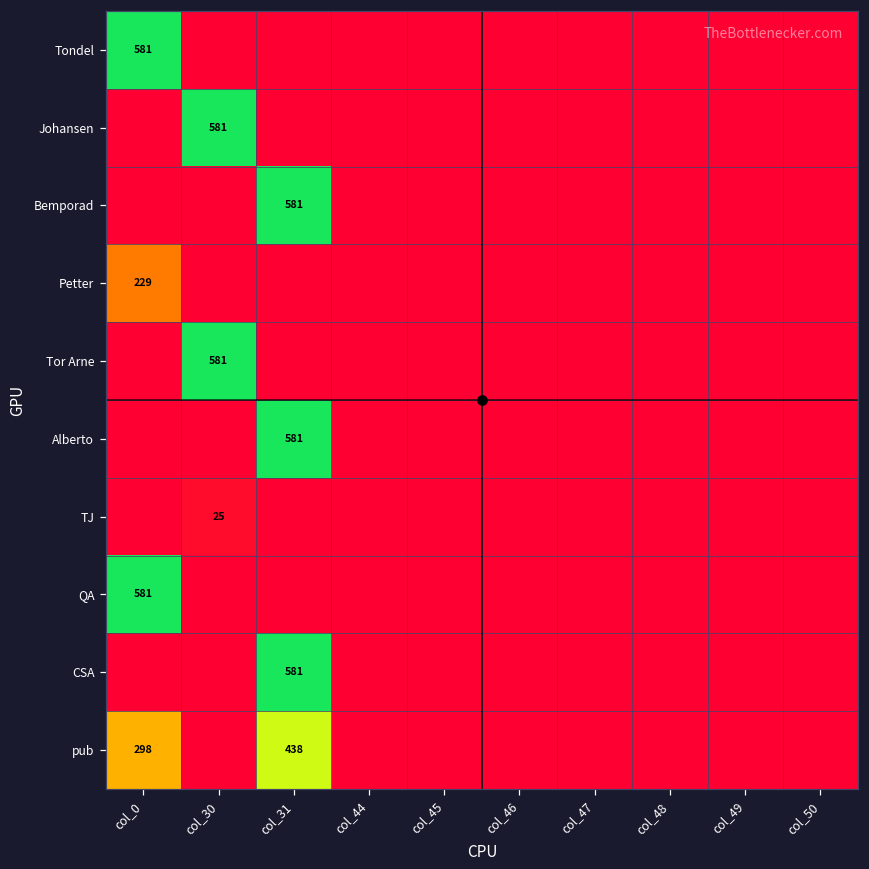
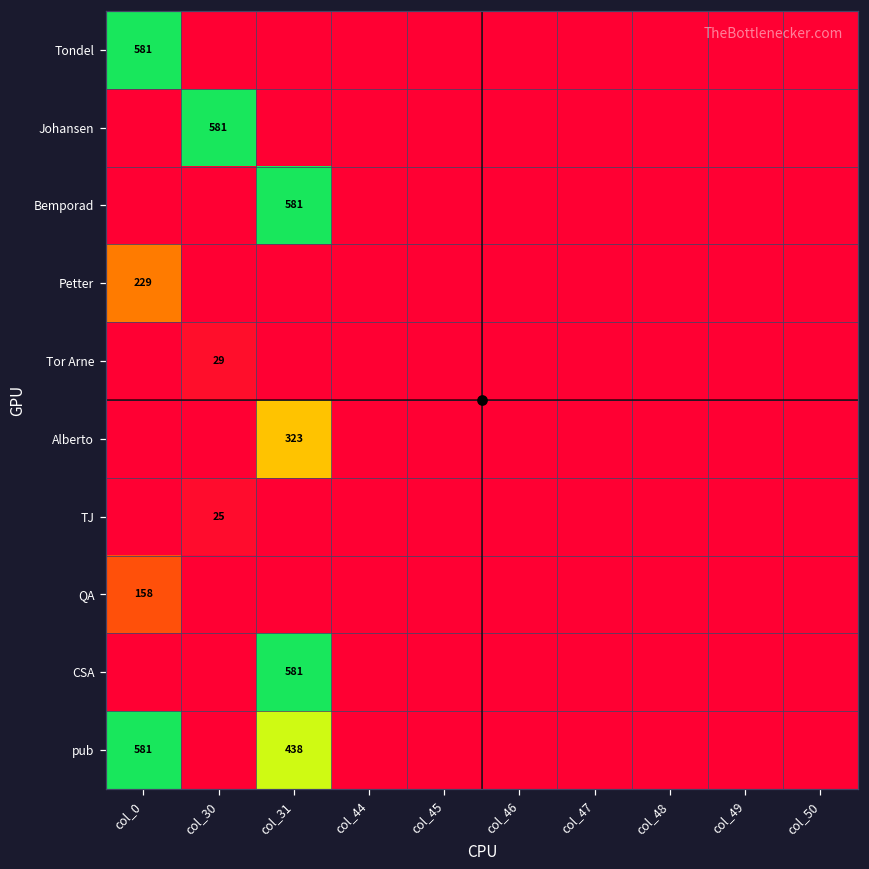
  {
    "Tondel": {
      "col_0": 581
    },
    "Johansen": {
      "col_30": 581
    },
    "Bemporad": {
      "col_31": 581
    },
    "Petter": {
      "col_0": 229
    },
    "Tor Arne": {
-     "col_30": 581
+     "col_30": 29
    },
    "Alberto": {
-     "col_31": 581
+     "col_31": 323
    },
    "TJ": {
      "col_30": 25
    },
    "QA": {
-     "col_0": 581
+     "col_0": 158
    },
    "CSA": {
      "col_31": 581
    },
    "pub": {
-     "col_0": 298,
+     "col_0": 581,
      "col_31": 438
    }
  }
